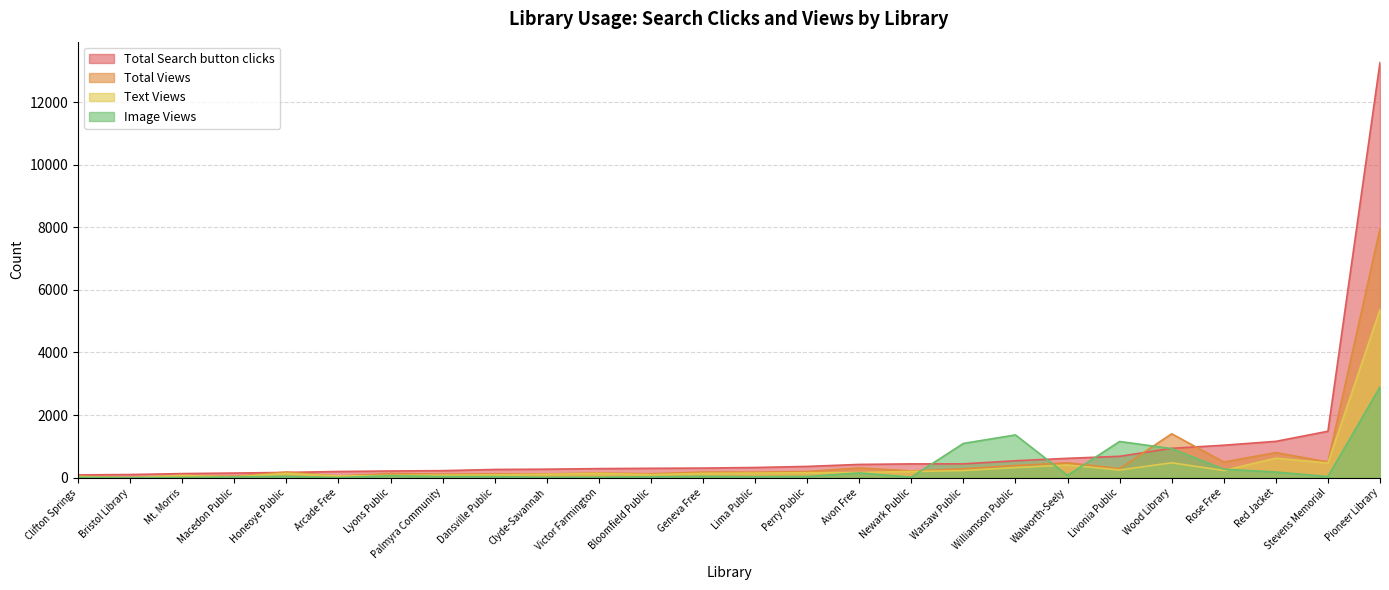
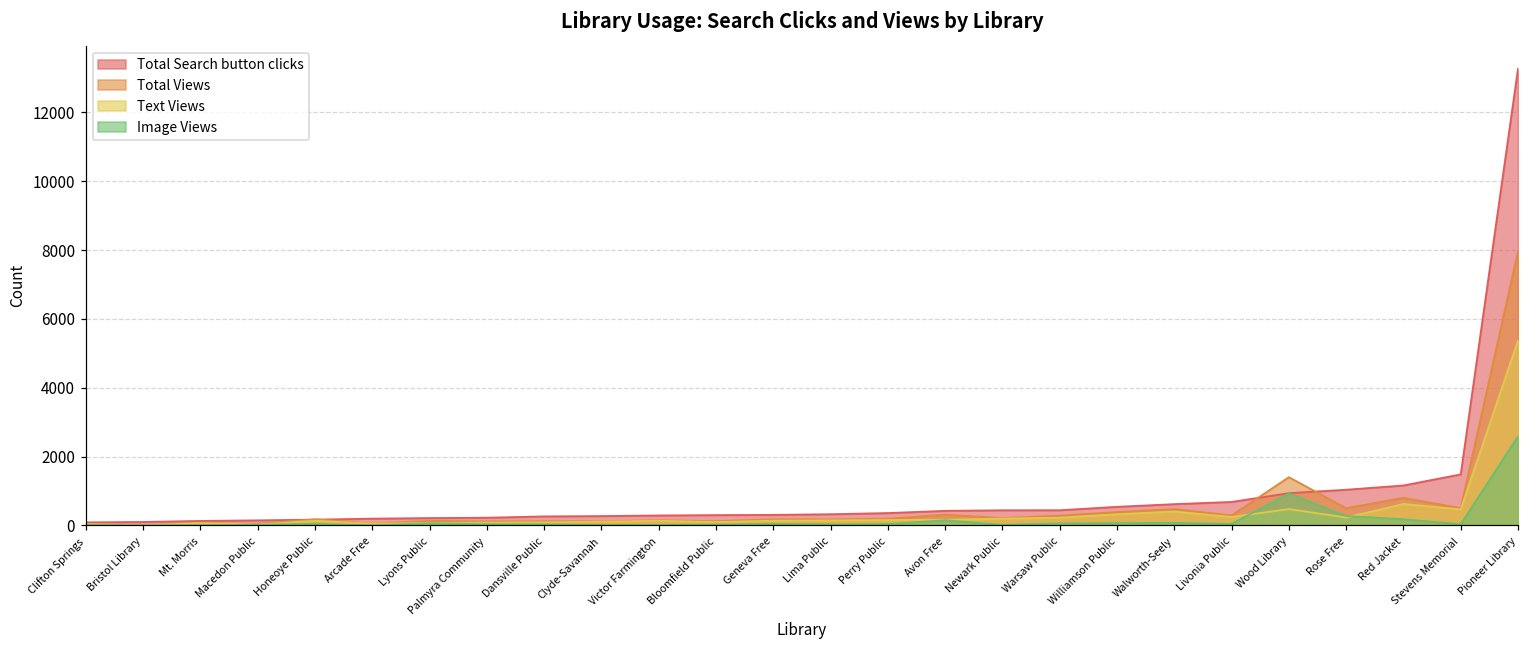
  {
    "Image Views": {
      "Honeoye Public": 0,
      "Clyde-Savannah": 0,
      "Victor Farmington": 0,
      "Geneva Free": 0,
      "Lima Public": 0,
      "Perry Public": 0,
      "Newark Public": 0,
-     "Warsaw Public": 1100,
-     "Williamson Public": 1400,
+     "Warsaw Public": 100,
+     "Williamson Public": 100,
      "Walworth-Seely": 100,
-     "Livonia Public": 1200,
+     "Livonia Public": 0,
      "Red Jacket": 200,
      "Stevens Memorial": 0,
-     "Pioneer Library": 2900
+     "Pioneer Library": 2600
    }
  }
